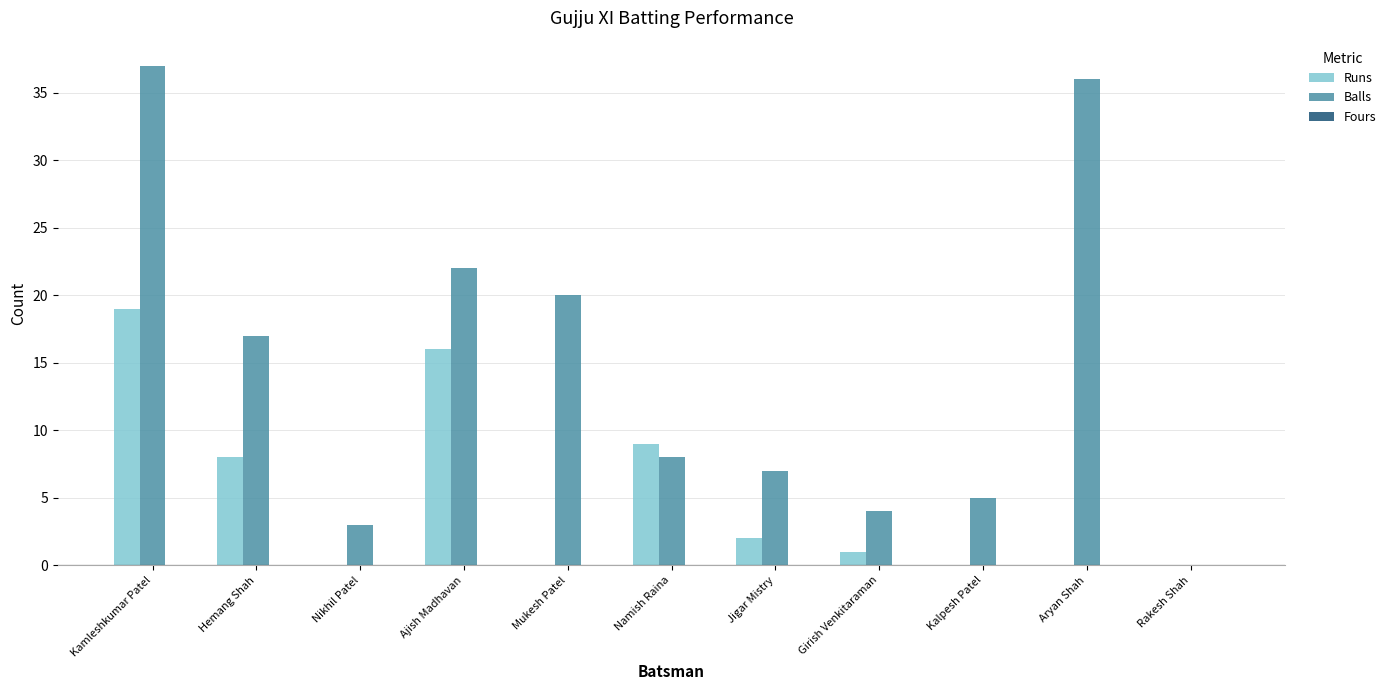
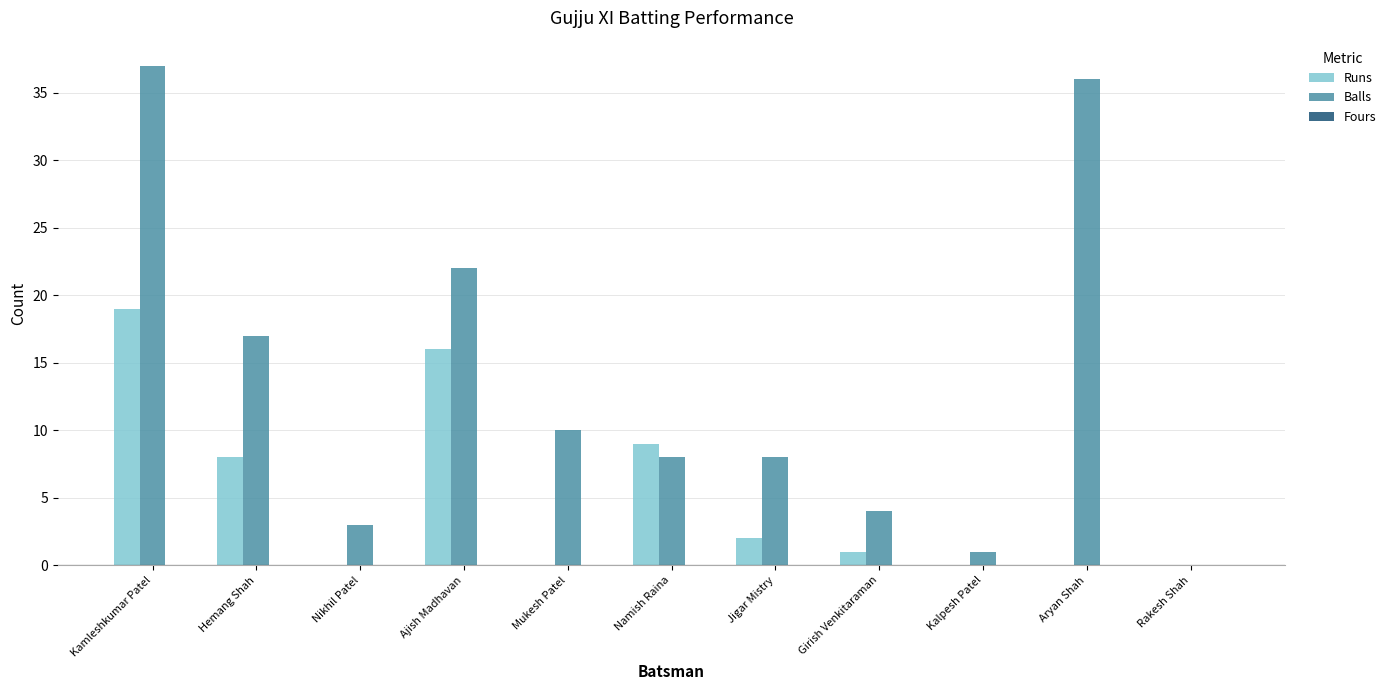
  {
    "Runs": {
      "Kamleshkumar Patel": 19,
      "Hemang Shah": 8,
      "Nikhil Patel": 0,
      "Ajish Madhavan": 16,
      "Mukesh Patel": 0,
      "Namish Raina": 9,
      "Jigar Mistry": 2,
      "Girish Venkitaraman": 1,
      "Kalpesh Patel": 0,
      "Aryan Shah": 0,
      "Rakesh Shah": 0
    },
    "Balls": {
      "Kamleshkumar Patel": 37,
      "Hemang Shah": 17,
      "Nikhil Patel": 3,
      "Ajish Madhavan": 22,
-     "Mukesh Patel": 20,
+     "Mukesh Patel": 10,
      "Namish Raina": 8,
-     "Jigar Mistry": 7,
+     "Jigar Mistry": 8,
      "Girish Venkitaraman": 4,
-     "Kalpesh Patel": 5,
+     "Kalpesh Patel": 1,
      "Aryan Shah": 36,
      "Rakesh Shah": 0
    },
    "Fours": {
      "Kamleshkumar Patel": 0,
      "Hemang Shah": 0,
      "Nikhil Patel": 0,
      "Ajish Madhavan": 0,
      "Mukesh Patel": 0,
      "Namish Raina": 0,
      "Jigar Mistry": 0,
      "Girish Venkitaraman": 0,
      "Kalpesh Patel": 0,
      "Aryan Shah": 0,
      "Rakesh Shah": 0
    }
  }
